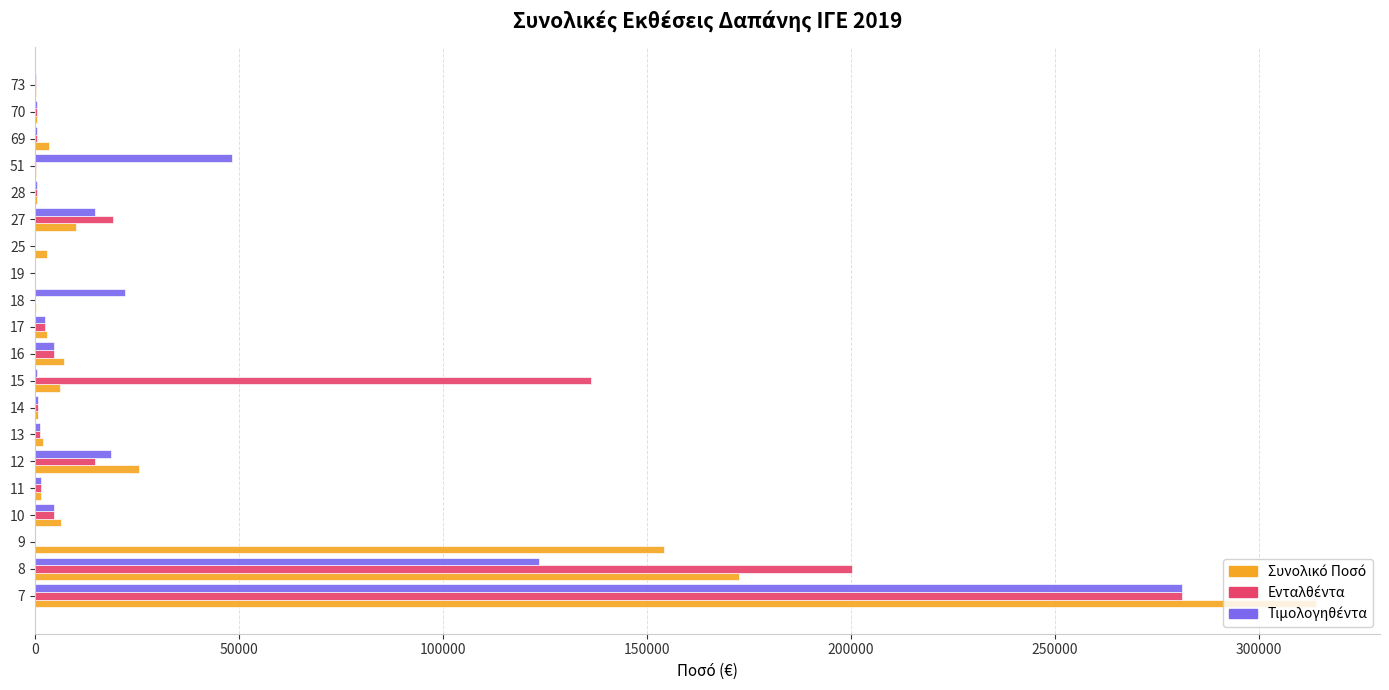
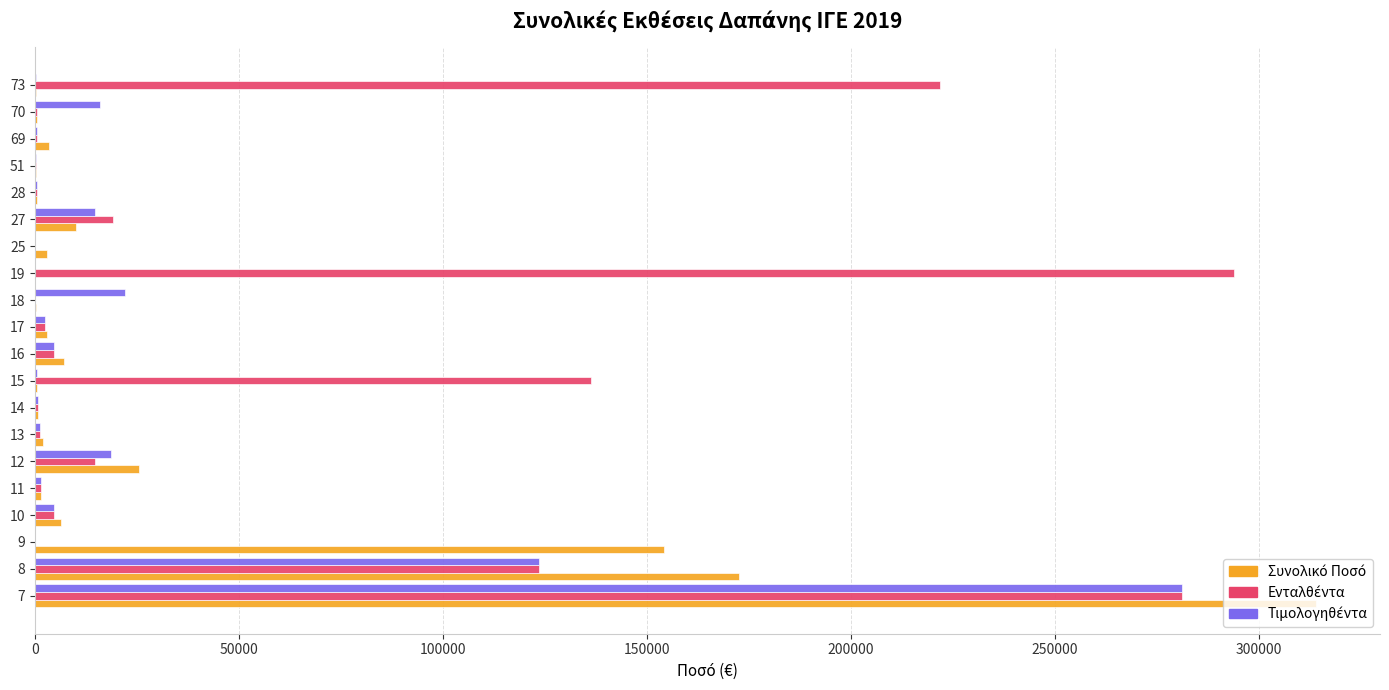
  {
    "Συνολικό Ποσό": {
      "69": 4000,
      "27": 10000,
      "25": 3000,
      "17": 3000,
      "16": 7000,
-     "15": 6000,
+     "15": 0,
      "14": 1000,
      "13": 2000,
      "12": 26000,
      "11": 2000,
      "10": 6000,
      "9": 154000,
      "8": 173000
    },
    "Ενταλθέντα": {
-     "73": 0,
+     "73": 222000,
      "27": 19000,
      "25": 0,
-     "19": 0,
+     "19": 294000,
      "17": 2000,
      "16": 5000,
      "15": 136000,
      "14": 1000,
      "13": 1000,
      "12": 15000,
      "11": 1000,
      "10": 5000,
      "9": 0,
-     "8": 200000,
+     "8": 123000,
      "7": 281000
    },
    "Τιμολογηθέντα": {
-     "70": 0,
-     "51": 48000,
+     "70": 16000,
+     "51": 0,
      "27": 15000,
      "25": 0,
      "18": 22000,
      "17": 2000,
      "16": 5000,
      "14": 1000,
      "13": 1000,
      "12": 19000,
      "11": 1000,
      "10": 5000,
      "9": 0,
      "8": 123000,
      "7": 281000
    }
  }
